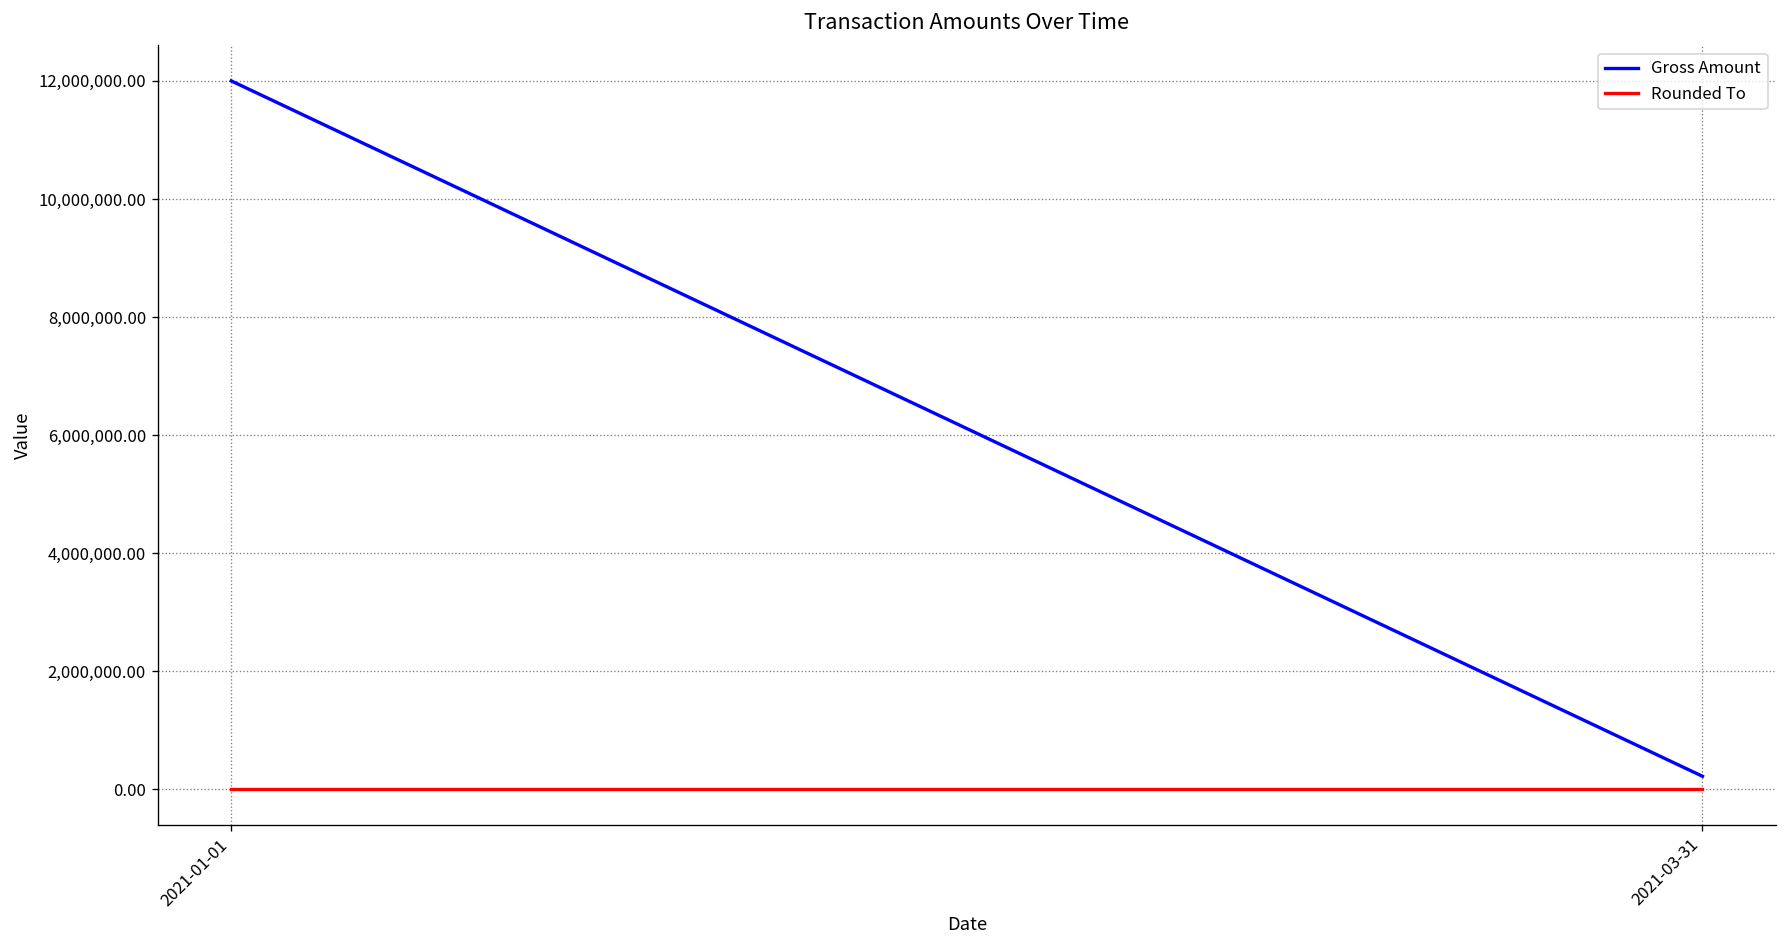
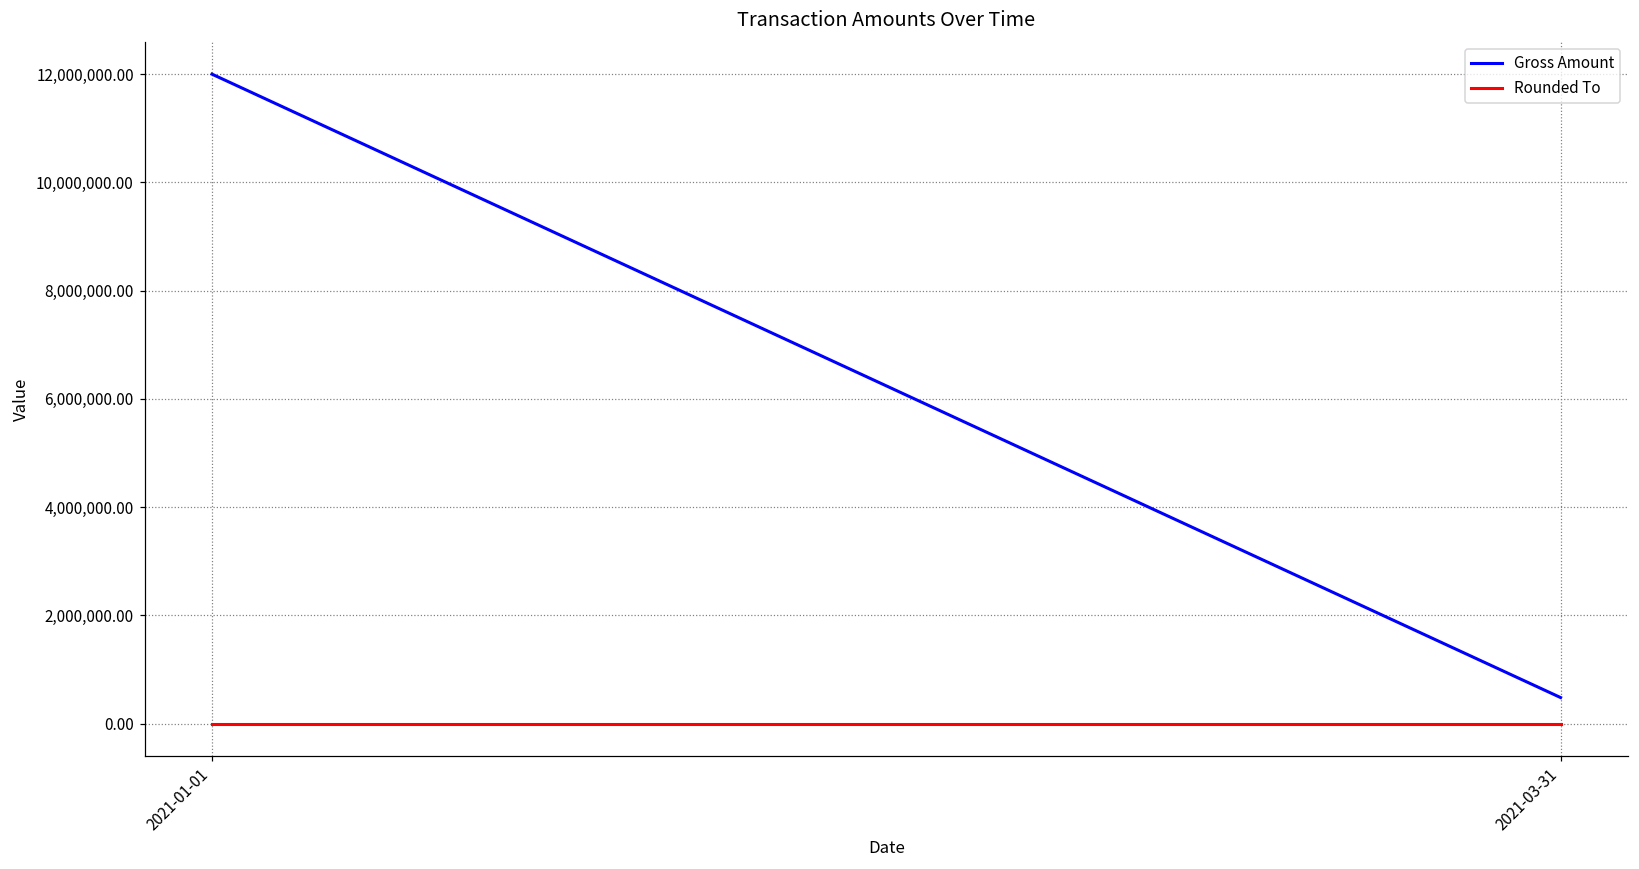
  {
    "Gross Amount": {
      "2021-01-01": "12,000,000",
-     "2021-03-31": "200,000"
+     "2021-03-31": "500,000"
    },
    "Rounded To": {
      "2021-01-01": "0",
      "2021-03-31": "0"
    }
  }
